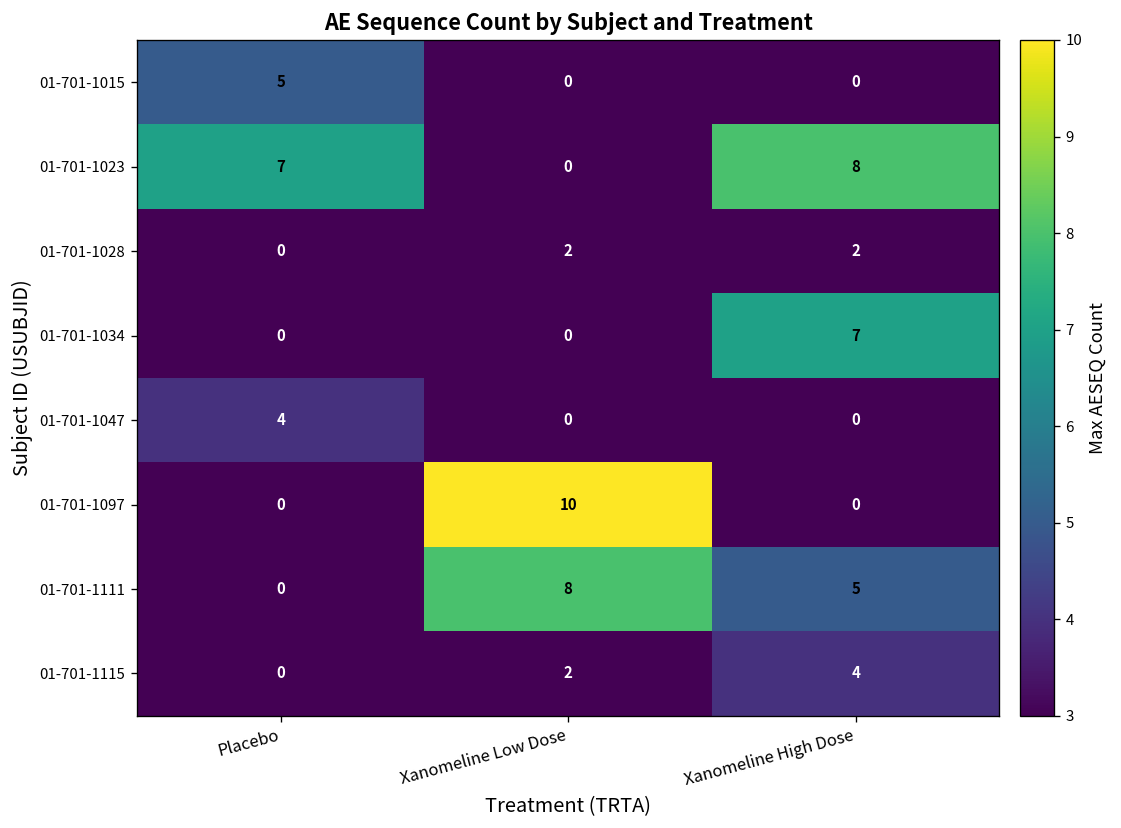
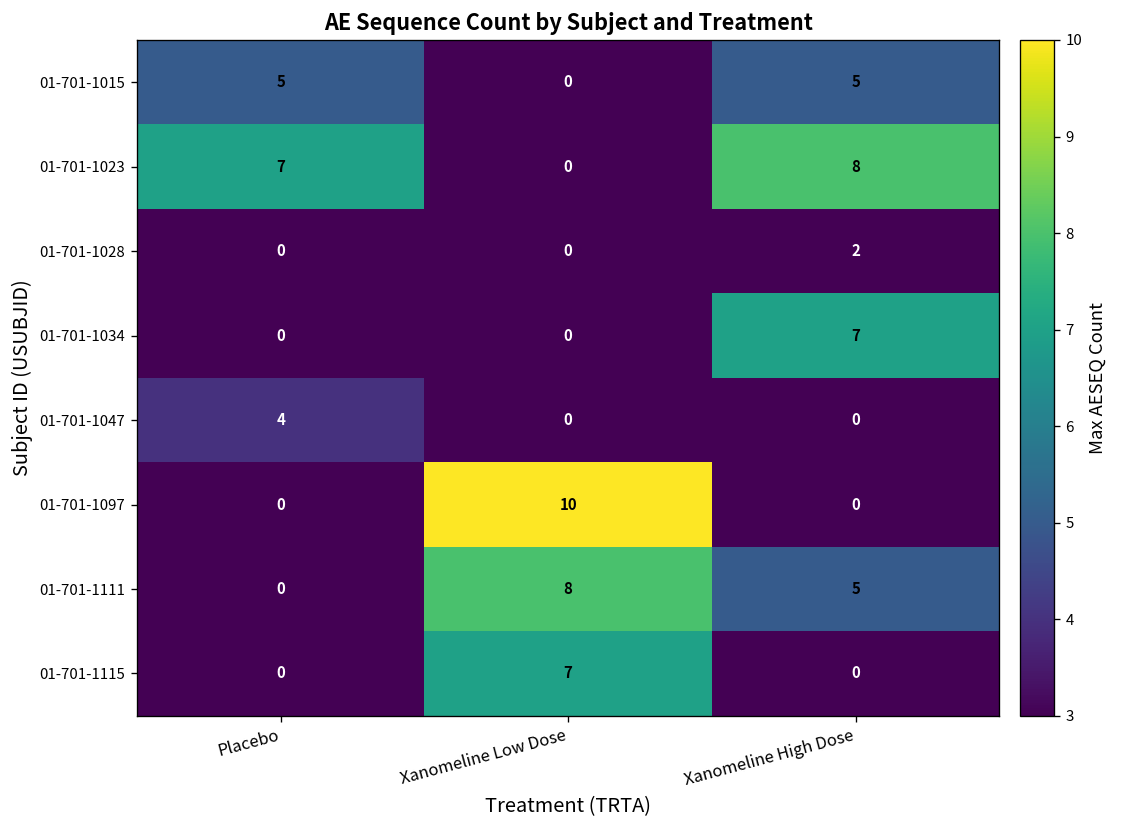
  {
    "01-701-1015": {
      "Placebo": 5,
      "Xanomeline Low Dose": 0,
-     "Xanomeline High Dose": 0
+     "Xanomeline High Dose": 5
    },
    "01-701-1023": {
      "Placebo": 7,
      "Xanomeline Low Dose": 0,
      "Xanomeline High Dose": 8
    },
    "01-701-1028": {
      "Placebo": 0,
-     "Xanomeline Low Dose": 2,
+     "Xanomeline Low Dose": 0,
      "Xanomeline High Dose": 2
    },
    "01-701-1034": {
      "Placebo": 0,
      "Xanomeline Low Dose": 0,
      "Xanomeline High Dose": 7
    },
    "01-701-1047": {
      "Placebo": 4,
      "Xanomeline Low Dose": 0,
      "Xanomeline High Dose": 0
    },
    "01-701-1097": {
      "Placebo": 0,
      "Xanomeline Low Dose": 10,
      "Xanomeline High Dose": 0
    },
    "01-701-1111": {
      "Placebo": 0,
      "Xanomeline Low Dose": 8,
      "Xanomeline High Dose": 5
    },
    "01-701-1115": {
      "Placebo": 0,
-     "Xanomeline Low Dose": 2,
-     "Xanomeline High Dose": 4
+     "Xanomeline Low Dose": 7,
+     "Xanomeline High Dose": 0
    }
  }
